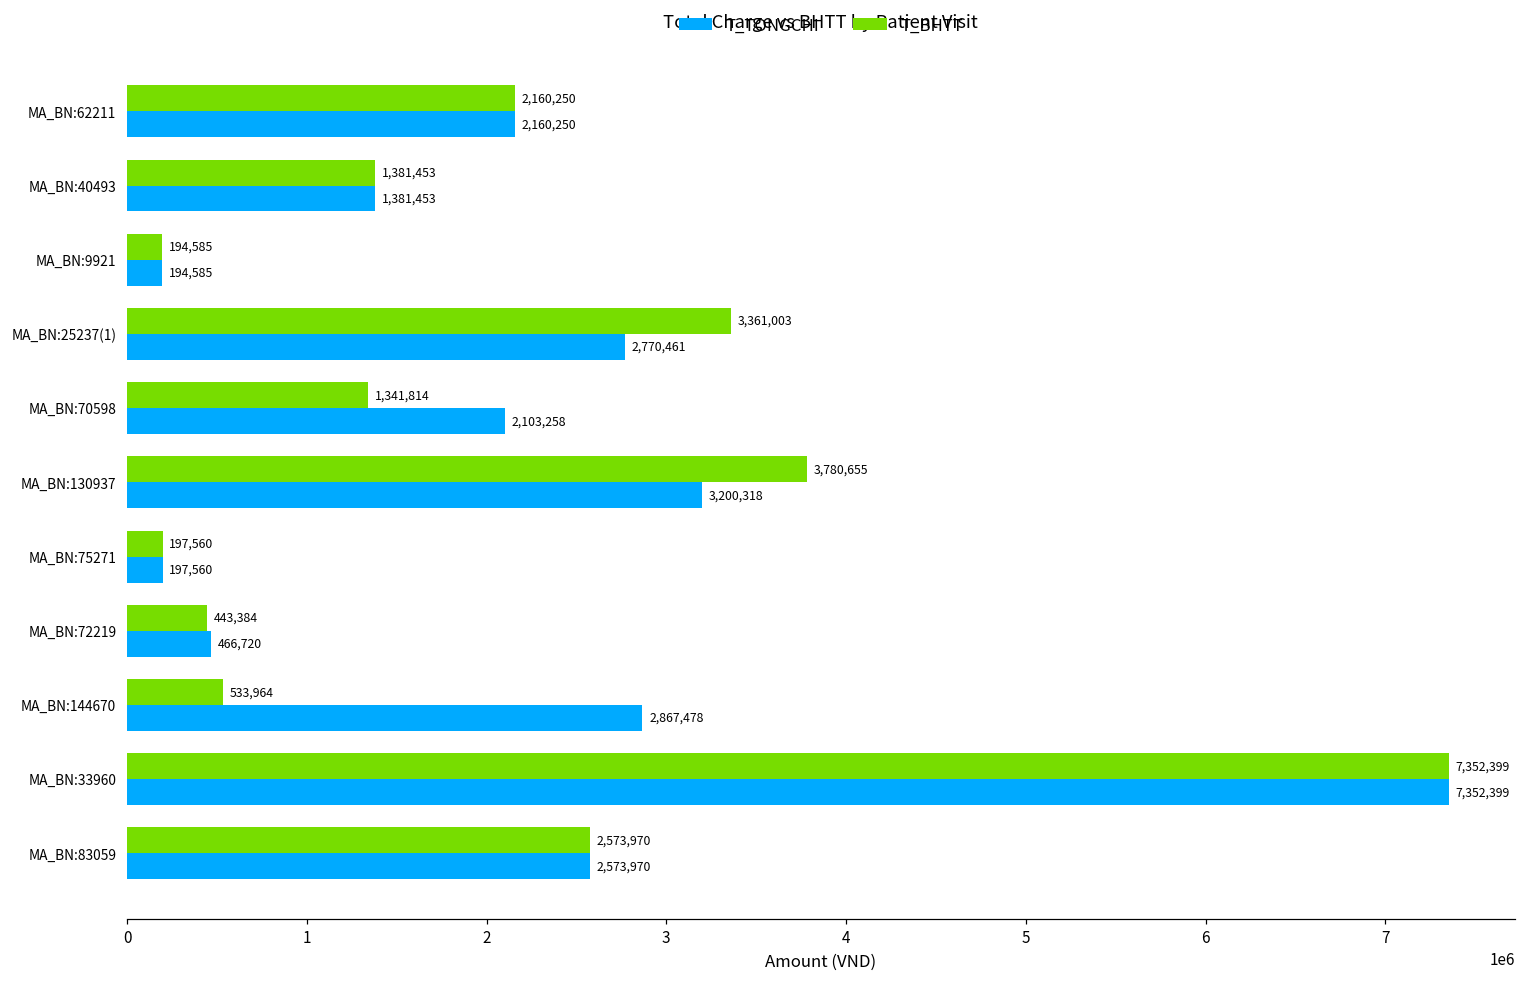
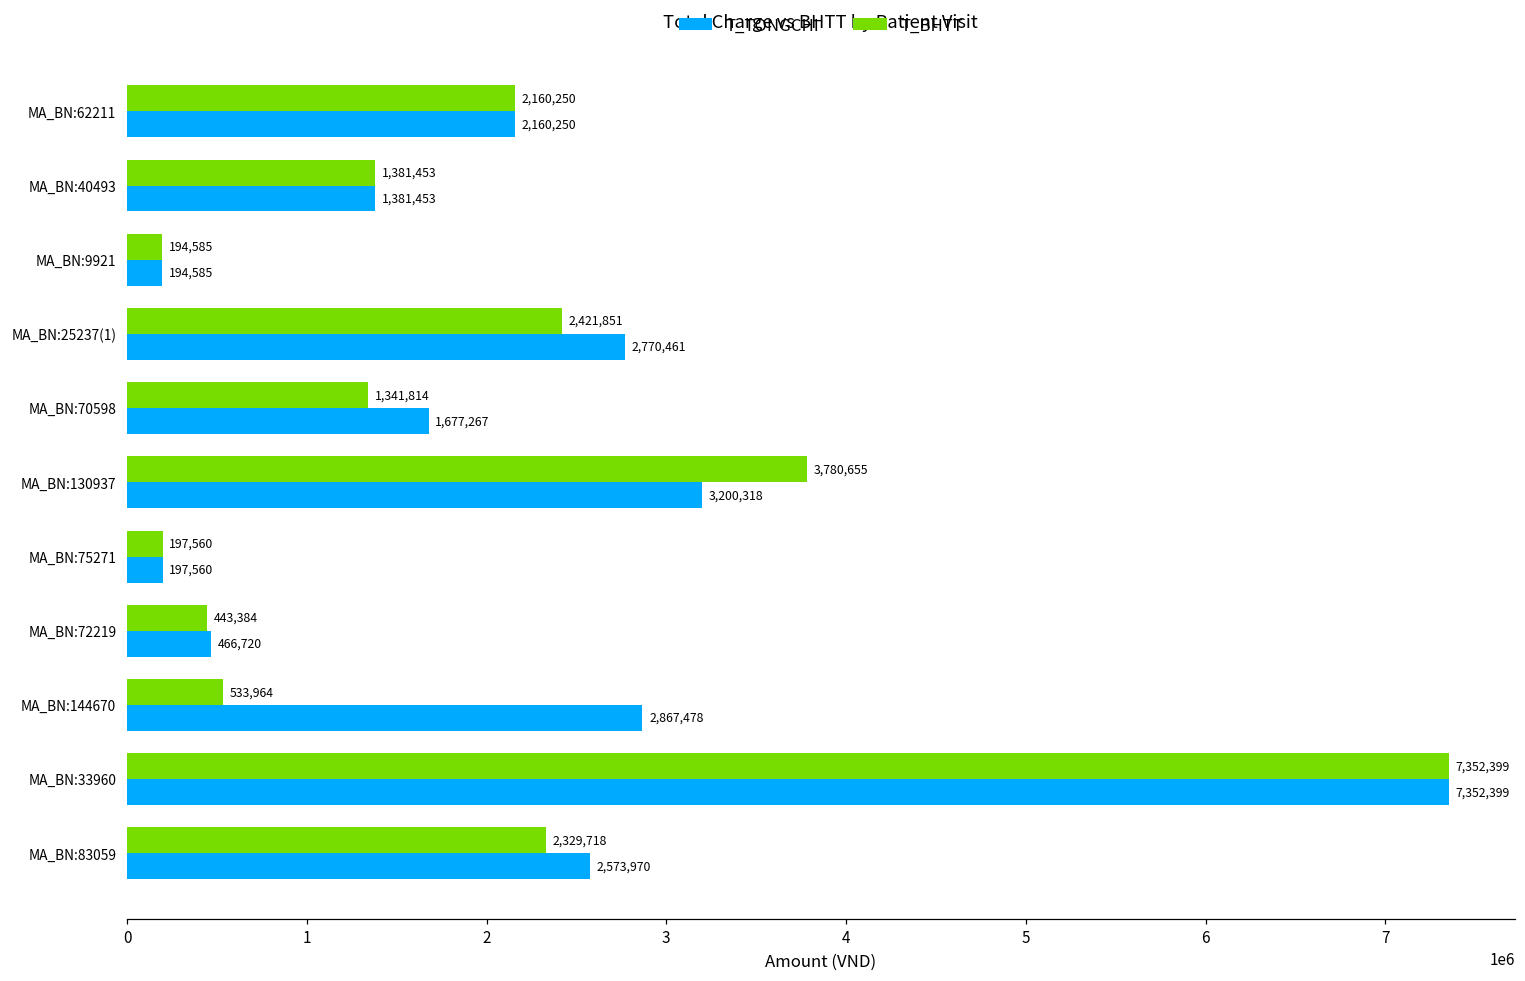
  {
    "T_TONGCHI": {
      "MA_BN:62211": "2,160,250",
      "MA_BN:40493": "1,381,453",
      "MA_BN:9921": "194,585",
      "MA_BN:25237(1)": "2,770,461",
-     "MA_BN:70598": "2,103,258",
+     "MA_BN:70598": "1,677,267",
      "MA_BN:130937": "3,200,318",
      "MA_BN:75271": "197,560",
      "MA_BN:72219": "466,720",
      "MA_BN:144670": "2,867,478",
      "MA_BN:33960": "7,352,399",
      "MA_BN:83059": "2,573,970"
    },
    "T_BHTT": {
      "MA_BN:62211": "2,160,250",
      "MA_BN:40493": "1,381,453",
      "MA_BN:9921": "194,585",
-     "MA_BN:25237(1)": "3,361,003",
+     "MA_BN:25237(1)": "2,421,851",
      "MA_BN:70598": "1,341,814",
      "MA_BN:130937": "3,780,655",
      "MA_BN:75271": "197,560",
      "MA_BN:72219": "443,384",
      "MA_BN:144670": "533,964",
      "MA_BN:33960": "7,352,399",
-     "MA_BN:83059": "2,573,970"
+     "MA_BN:83059": "2,329,718"
    }
  }
